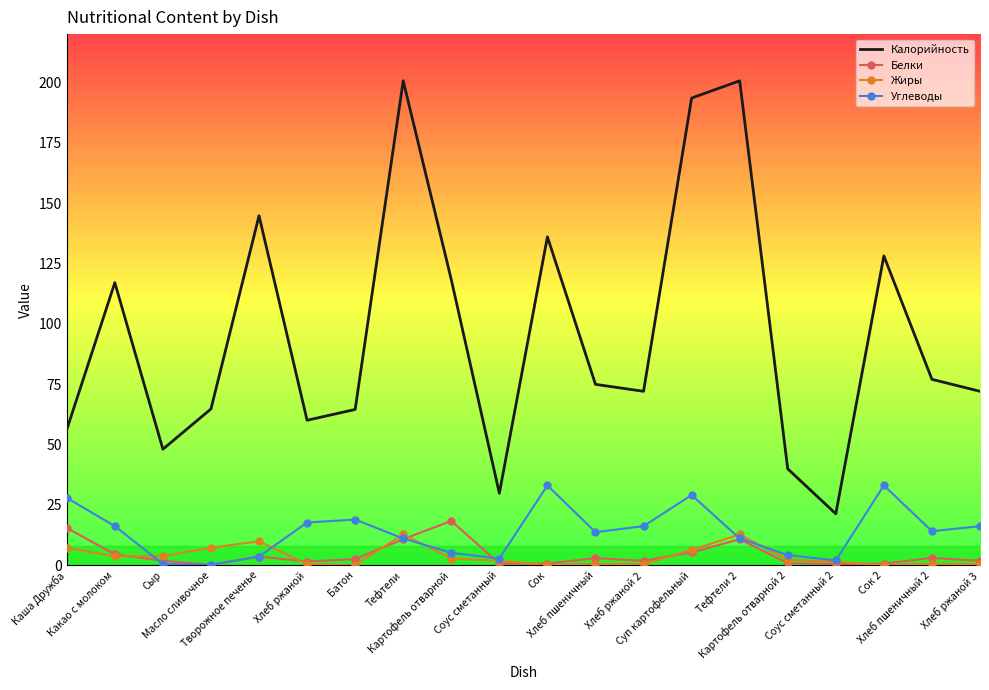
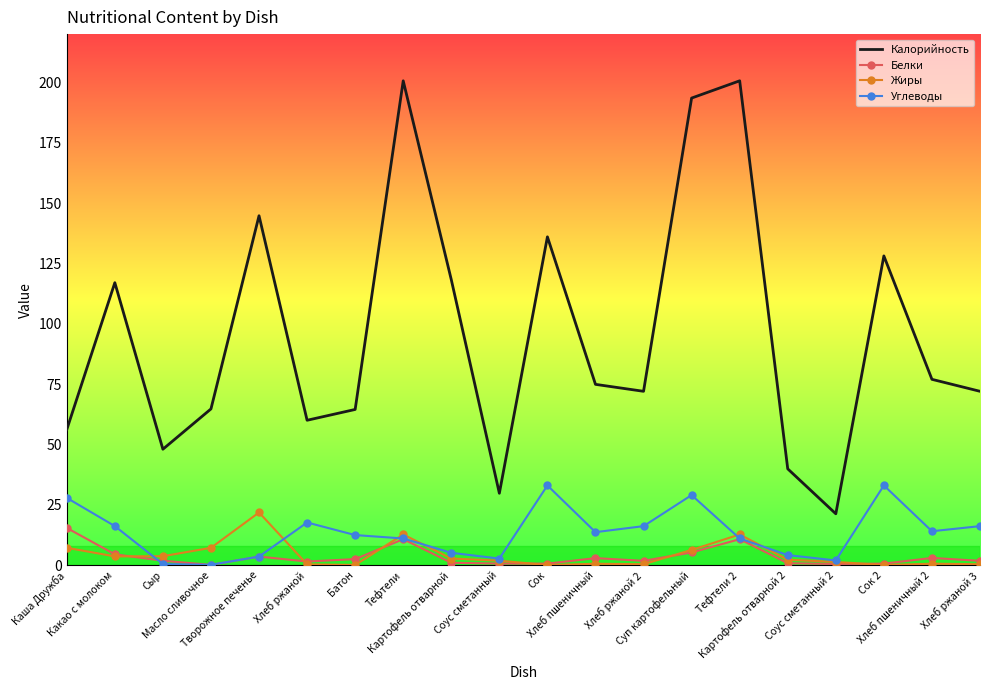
  {
    "Калорийность": {
      "Каша Дружба": 56,
      "Какао с молоком": 117,
      "Сыр": 48,
      "Масло сливочное": 65,
      "Творожное печенье": 145,
      "Хлеб ржаной": 60,
      "Батон": 64,
      "Тефтели": 201,
      "Картофель отварной": 118,
      "Соус сметанный": 30,
      "Сок": 136,
      "Хлеб пшеничный": 75,
      "Хлеб ржаной 2": 72,
      "Суп картофельный": 194,
      "Тефтели 2": 201,
      "Картофель отварной 2": 40,
      "Соус сметанный 2": 21,
      "Сок 2": 128,
      "Хлеб пшеничный 2": 77,
      "Хлеб ржаной 3": 72
    },
    "Белки": {
      "Каша Дружба": 15,
      "Сыр": 2,
      "Хлеб ржаной": 1,
      "Батон": 2,
-     "Картофель отварной": 18,
+     "Картофель отварной": 1,
      "Соус сметанный": 1,
      "Хлеб пшеничный": 3,
      "Хлеб ржаной 2": 2,
      "Суп картофельный": 5,
      "Картофель отварной 2": 1,
      "Хлеб пшеничный 2": 3,
      "Хлеб ржаной 3": 2
    },
    "Жиры": {
      "Каша Дружба": 7,
      "Сыр": 4,
      "Масло сливочное": 7,
-     "Творожное печенье": 10,
+     "Творожное печенье": 22,
      "Хлеб ржаной": 0,
      "Батон": 0,
      "Тефтели": 13,
      "Картофель отварной": 3,
      "Хлеб пшеничный": 1,
      "Хлеб ржаной 2": 0,
      "Суп картофельный": 6,
      "Тефтели 2": 13,
      "Картофель отварной 2": 2,
      "Хлеб пшеничный 2": 1,
      "Хлеб ржаной 3": 0
    },
    "Углеводы": {
      "Каша Дружба": 28,
      "Какао с молоком": 16,
      "Сыр": 0,
      "Хлеб ржаной": 18,
-     "Батон": 19,
+     "Батон": 12,
      "Картофель отварной": 5,
      "Сок": 33,
      "Хлеб пшеничный": 14,
      "Хлеб ржаной 2": 16,
      "Суп картофельный": 29,
      "Картофель отварной 2": 4,
      "Сок 2": 33,
      "Хлеб пшеничный 2": 14,
      "Хлеб ржаной 3": 16
    }
  }
